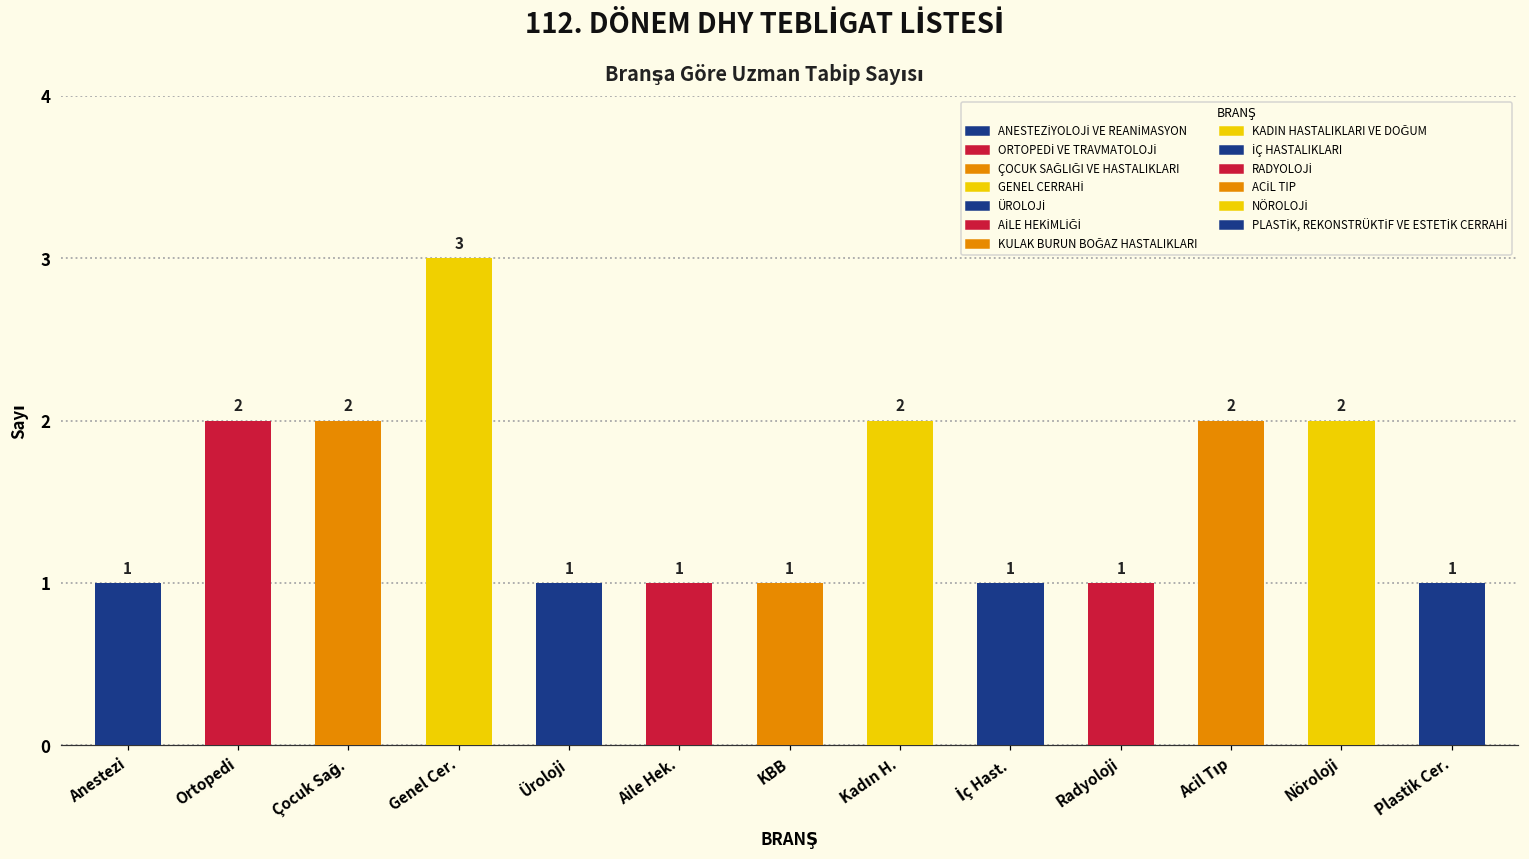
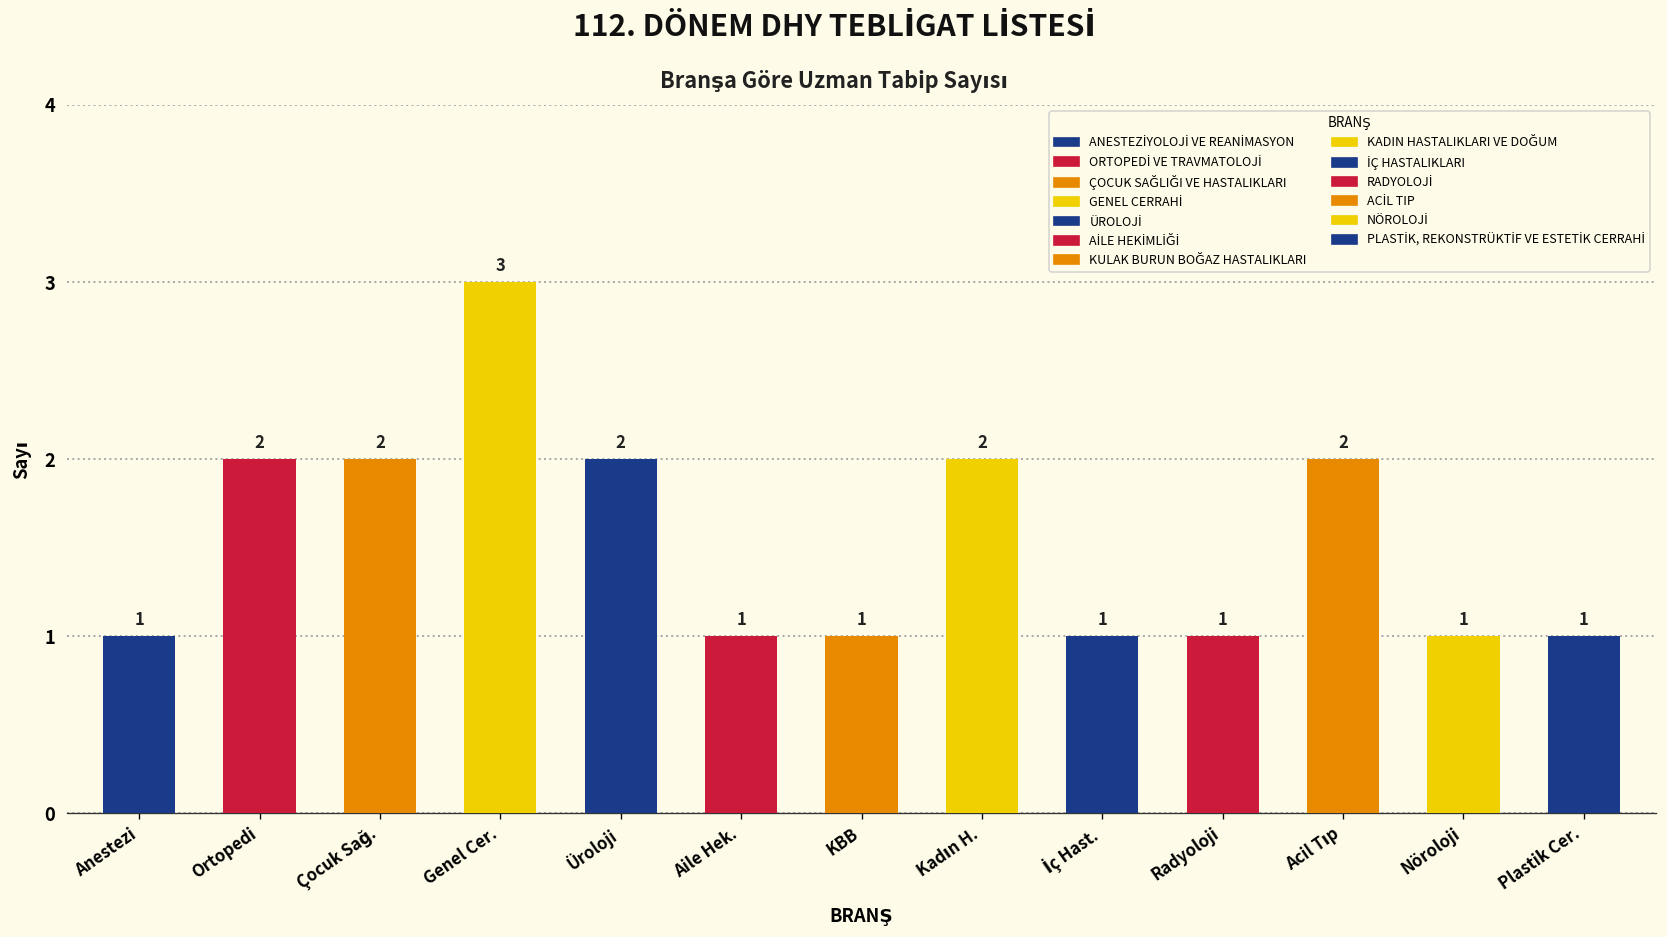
  {
    "Anestezi": 1,
    "Ortopedi": 2,
    "Çocuk Sağ.": 2,
    "Genel Cer.": 3,
-   "Üroloji": 1,
+   "Üroloji": 2,
    "Aile Hek.": 1,
    "KBB": 1,
    "Kadın H.": 2,
    "İç Hast.": 1,
    "Radyoloji": 1,
    "Acil Tıp": 2,
-   "Nöroloji": 2,
+   "Nöroloji": 1,
    "Plastik Cer.": 1
  }
